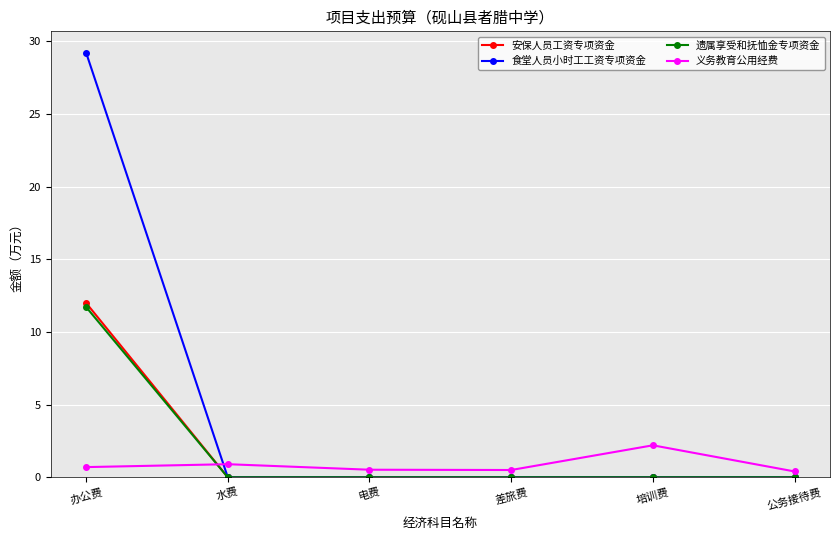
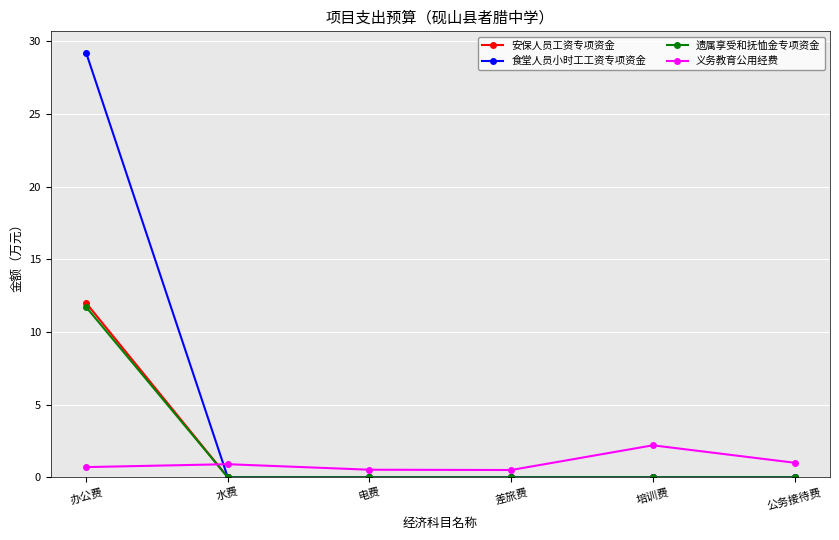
  {
    "安保人员工资专项资金": {
      "办公费": 12.0
    },
    "食堂人员小时工工资专项资金": {
      "办公费": 29.2
    },
    "遗属享受和抚恤金专项资金": {
      "办公费": 11.7
    },
    "义务教育公用经费": {
      "办公费": 0.7,
      "水费": 0.9,
      "电费": 0.5,
      "差旅费": 0.5,
      "培训费": 2.2,
-     "公务接待费": 0.4
+     "公务接待费": 1.0
    }
  }
